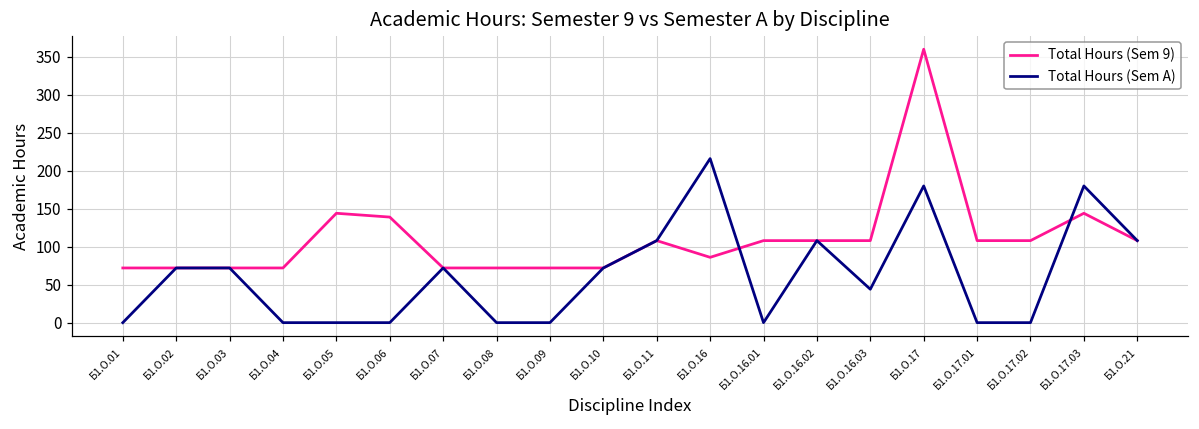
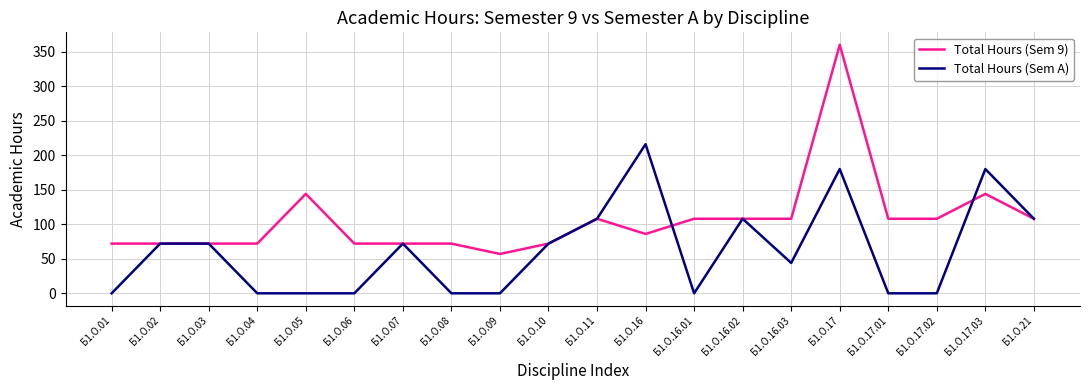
  {
    "Total Hours (Sem 9)": {
      "Б1.О.01": 70,
      "Б1.О.04": 70,
      "Б1.О.05": 140,
-     "Б1.О.06": 140,
+     "Б1.О.06": 70,
      "Б1.О.08": 70,
-     "Б1.О.09": 70,
+     "Б1.О.09": 60,
      "Б1.О.16": 90,
      "Б1.О.16.01": 110,
      "Б1.О.16.03": 110,
      "Б1.О.17": 360,
      "Б1.О.17.01": 110,
      "Б1.О.17.02": 110,
      "Б1.О.17.03": 140
    },
    "Total Hours (Sem A)": {
      "Б1.О.01": 0,
      "Б1.О.04": 0,
      "Б1.О.05": 0,
      "Б1.О.06": 0,
      "Б1.О.08": 0,
      "Б1.О.09": 0,
      "Б1.О.16": 220,
      "Б1.О.16.01": 0,
      "Б1.О.16.03": 40,
      "Б1.О.17": 180,
      "Б1.О.17.01": 0,
      "Б1.О.17.02": 0,
      "Б1.О.17.03": 180
    }
  }
